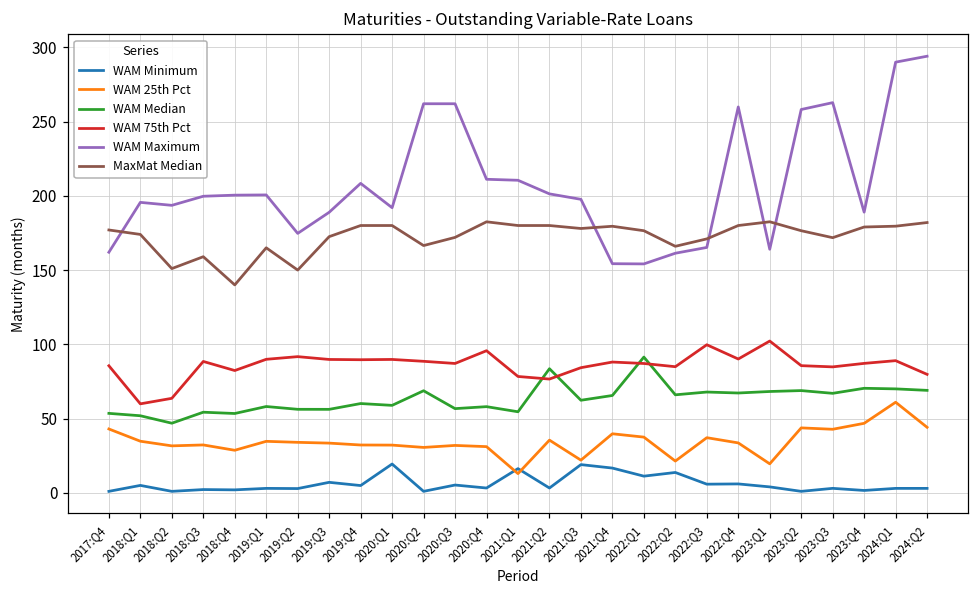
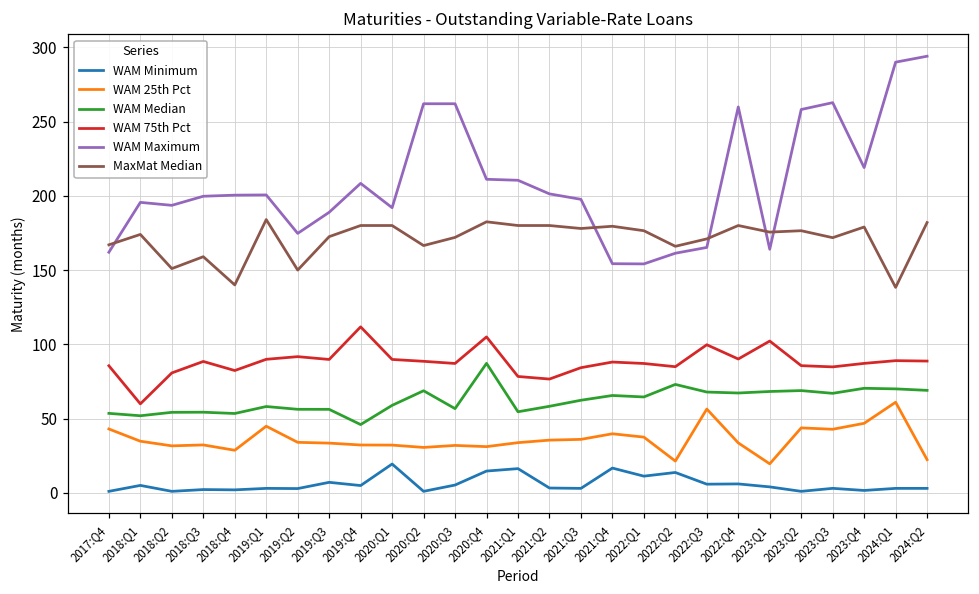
  {
    "WAM Minimum": {
      "2017:Q4": 1,
      "2018:Q1": 5,
      "2018:Q2": 1,
      "2018:Q3": 2,
      "2018:Q4": 2,
      "2019:Q1": 3,
      "2019:Q2": 3,
      "2019:Q3": 7,
      "2019:Q4": 5,
      "2020:Q1": 19,
      "2020:Q2": 1,
      "2020:Q3": 5,
-     "2020:Q4": 3,
+     "2020:Q4": 15,
      "2021:Q1": 16,
      "2021:Q2": 3,
-     "2021:Q3": 19,
+     "2021:Q3": 3,
      "2021:Q4": 17,
      "2022:Q1": 11,
      "2022:Q2": 14,
      "2022:Q3": 6,
      "2022:Q4": 6,
      "2023:Q1": 4,
      "2023:Q2": 1,
      "2023:Q3": 3,
      "2023:Q4": 2,
      "2024:Q1": 3,
      "2024:Q2": 3
    },
    "WAM 25th Pct": {
      "2017:Q4": 43,
      "2018:Q1": 35,
      "2018:Q2": 32,
      "2018:Q3": 32,
      "2018:Q4": 29,
-     "2019:Q1": 35,
+     "2019:Q1": 45,
      "2019:Q2": 34,
      "2019:Q3": 33,
      "2019:Q4": 32,
      "2020:Q1": 32,
      "2020:Q2": 31,
      "2020:Q3": 32,
      "2020:Q4": 31,
-     "2021:Q1": 13,
+     "2021:Q1": 34,
      "2021:Q2": 35,
-     "2021:Q3": 22,
+     "2021:Q3": 36,
      "2021:Q4": 40,
      "2022:Q1": 38,
      "2022:Q2": 21,
-     "2022:Q3": 37,
+     "2022:Q3": 56,
      "2022:Q4": 34,
      "2023:Q1": 20,
      "2023:Q2": 44,
      "2023:Q3": 43,
      "2023:Q4": 47,
      "2024:Q1": 61,
-     "2024:Q2": 44
+     "2024:Q2": 22
    },
    "WAM Median": {
      "2017:Q4": 54,
      "2018:Q1": 52,
-     "2018:Q2": 47,
+     "2018:Q2": 54,
      "2018:Q3": 54,
      "2018:Q4": 53,
      "2019:Q1": 58,
      "2019:Q2": 56,
      "2019:Q3": 56,
-     "2019:Q4": 60,
+     "2019:Q4": 46,
      "2020:Q1": 59,
      "2020:Q2": 69,
      "2020:Q3": 57,
-     "2020:Q4": 58,
+     "2020:Q4": 87,
      "2021:Q1": 55,
-     "2021:Q2": 84,
+     "2021:Q2": 58,
      "2021:Q3": 62,
      "2021:Q4": 66,
-     "2022:Q1": 91,
-     "2022:Q2": 66,
+     "2022:Q1": 65,
+     "2022:Q2": 73,
      "2022:Q3": 68,
      "2022:Q4": 67,
      "2023:Q1": 68,
      "2023:Q2": 69,
      "2023:Q3": 67,
      "2023:Q4": 70,
      "2024:Q1": 70,
      "2024:Q2": 69
    },
    "WAM 75th Pct": {
      "2017:Q4": 86,
      "2018:Q1": 60,
-     "2018:Q2": 64,
+     "2018:Q2": 81,
      "2018:Q3": 88,
      "2018:Q4": 82,
      "2019:Q1": 90,
      "2019:Q2": 92,
      "2019:Q3": 90,
-     "2019:Q4": 90,
+     "2019:Q4": 112,
      "2020:Q1": 90,
      "2020:Q2": 89,
      "2020:Q3": 87,
-     "2020:Q4": 96,
+     "2020:Q4": 105,
      "2021:Q1": 78,
      "2021:Q2": 77,
      "2021:Q3": 84,
      "2021:Q4": 88,
      "2022:Q1": 87,
      "2022:Q2": 85,
      "2022:Q3": 100,
      "2022:Q4": 90,
      "2023:Q1": 102,
      "2023:Q2": 86,
      "2023:Q3": 85,
      "2023:Q4": 87,
      "2024:Q1": 89,
-     "2024:Q2": 80
+     "2024:Q2": 89
    },
    "WAM Maximum": {
      "2017:Q4": 162,
      "2018:Q1": 196,
      "2018:Q2": 194,
      "2018:Q3": 200,
      "2018:Q4": 200,
      "2019:Q1": 201,
      "2019:Q2": 175,
      "2019:Q3": 189,
      "2019:Q4": 208,
      "2020:Q1": 192,
      "2020:Q2": 262,
      "2020:Q3": 262,
      "2020:Q4": 211,
      "2021:Q1": 210,
      "2021:Q2": 201,
      "2021:Q3": 198,
      "2021:Q4": 154,
      "2022:Q1": 154,
      "2022:Q2": 161,
      "2022:Q3": 165,
      "2022:Q4": 260,
      "2023:Q1": 164,
      "2023:Q2": 258,
      "2023:Q3": 263,
-     "2023:Q4": 189,
+     "2023:Q4": 219,
      "2024:Q1": 290,
      "2024:Q2": 294
    },
    "MaxMat Median": {
-     "2017:Q4": 177,
+     "2017:Q4": 167,
      "2018:Q1": 174,
      "2018:Q2": 151,
      "2018:Q3": 159,
      "2018:Q4": 140,
-     "2019:Q1": 165,
+     "2019:Q1": 184,
      "2019:Q2": 150,
      "2019:Q3": 173,
      "2019:Q4": 180,
      "2020:Q1": 180,
      "2020:Q2": 167,
      "2020:Q3": 172,
      "2020:Q4": 183,
      "2021:Q1": 180,
      "2021:Q2": 180,
      "2021:Q3": 178,
      "2021:Q4": 180,
      "2022:Q1": 177,
      "2022:Q2": 166,
      "2022:Q3": 171,
      "2022:Q4": 180,
-     "2023:Q1": 183,
+     "2023:Q1": 176,
      "2023:Q2": 177,
      "2023:Q3": 172,
      "2023:Q4": 179,
-     "2024:Q1": 180,
+     "2024:Q1": 138,
      "2024:Q2": 182
    }
  }
